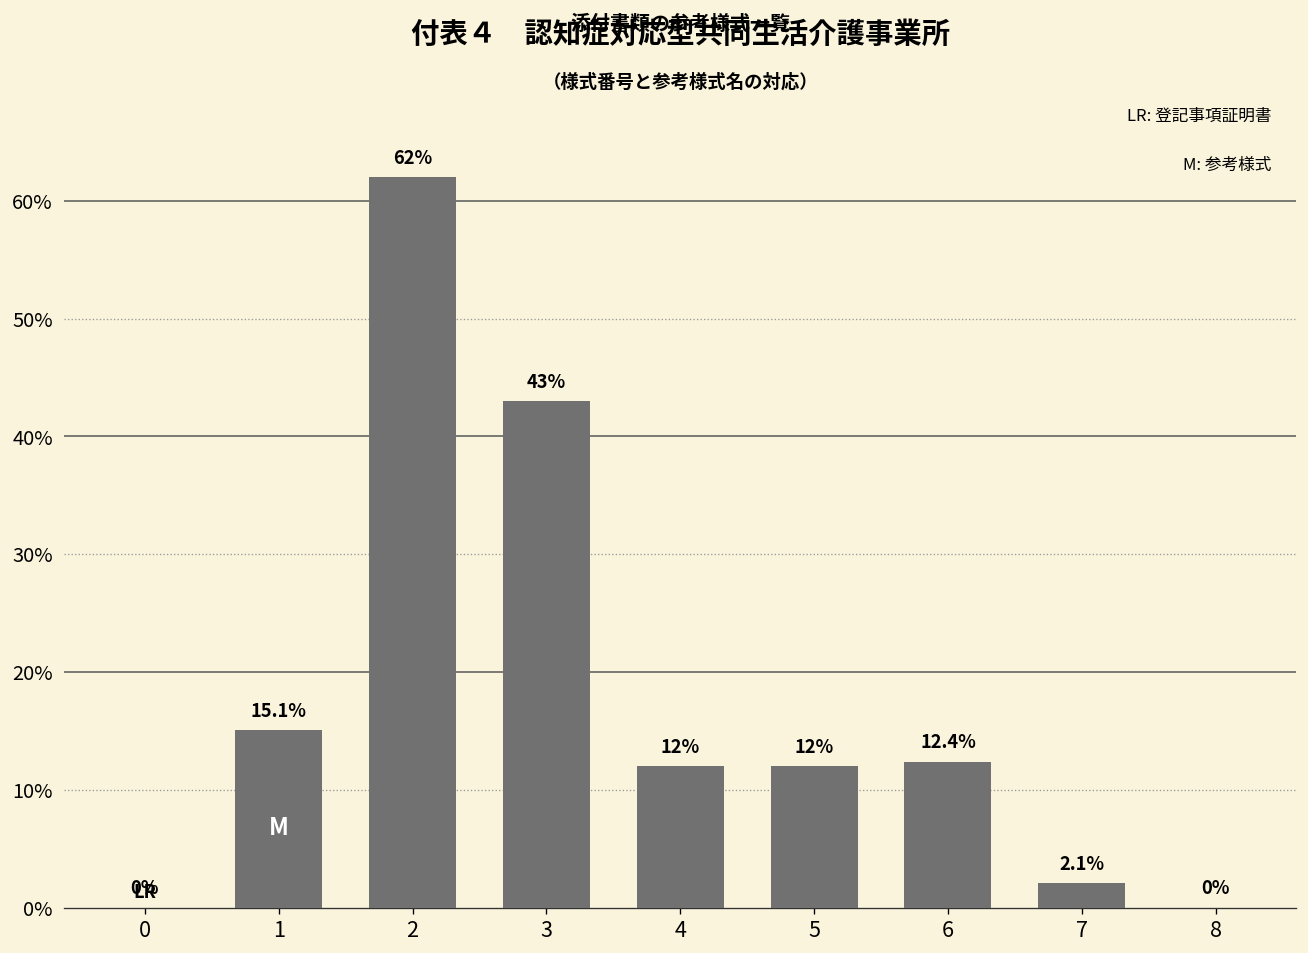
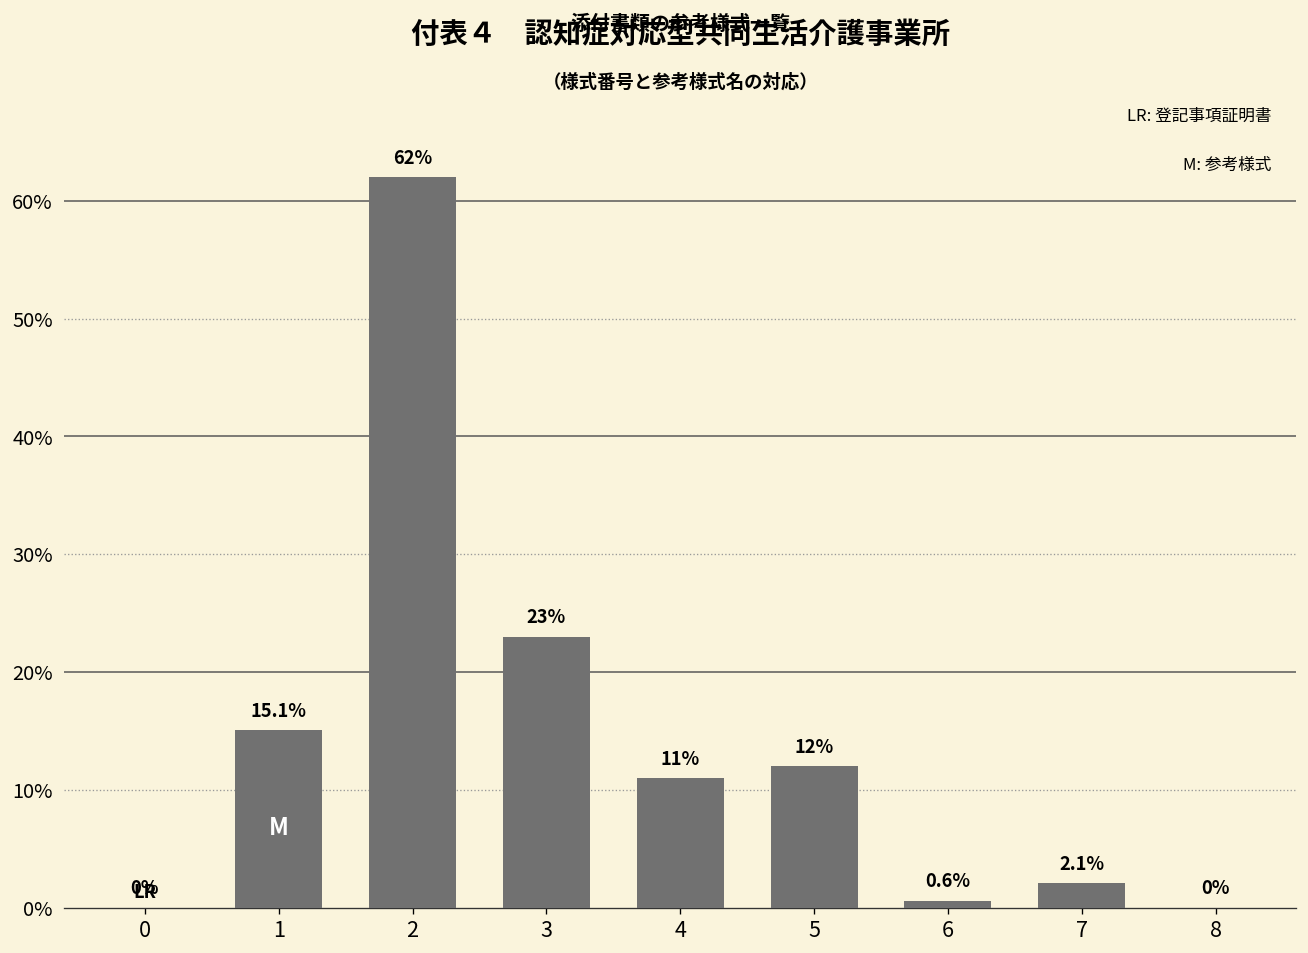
  {
    "1": "15.1%",
    "2": "62%",
-   "3": "43%",
-   "4": "12%",
+   "3": "23%",
+   "4": "11%",
    "5": "12%",
-   "6": "12.4%",
+   "6": "0.6%",
    "7": "2.1%",
    "8": "0%"
  }
